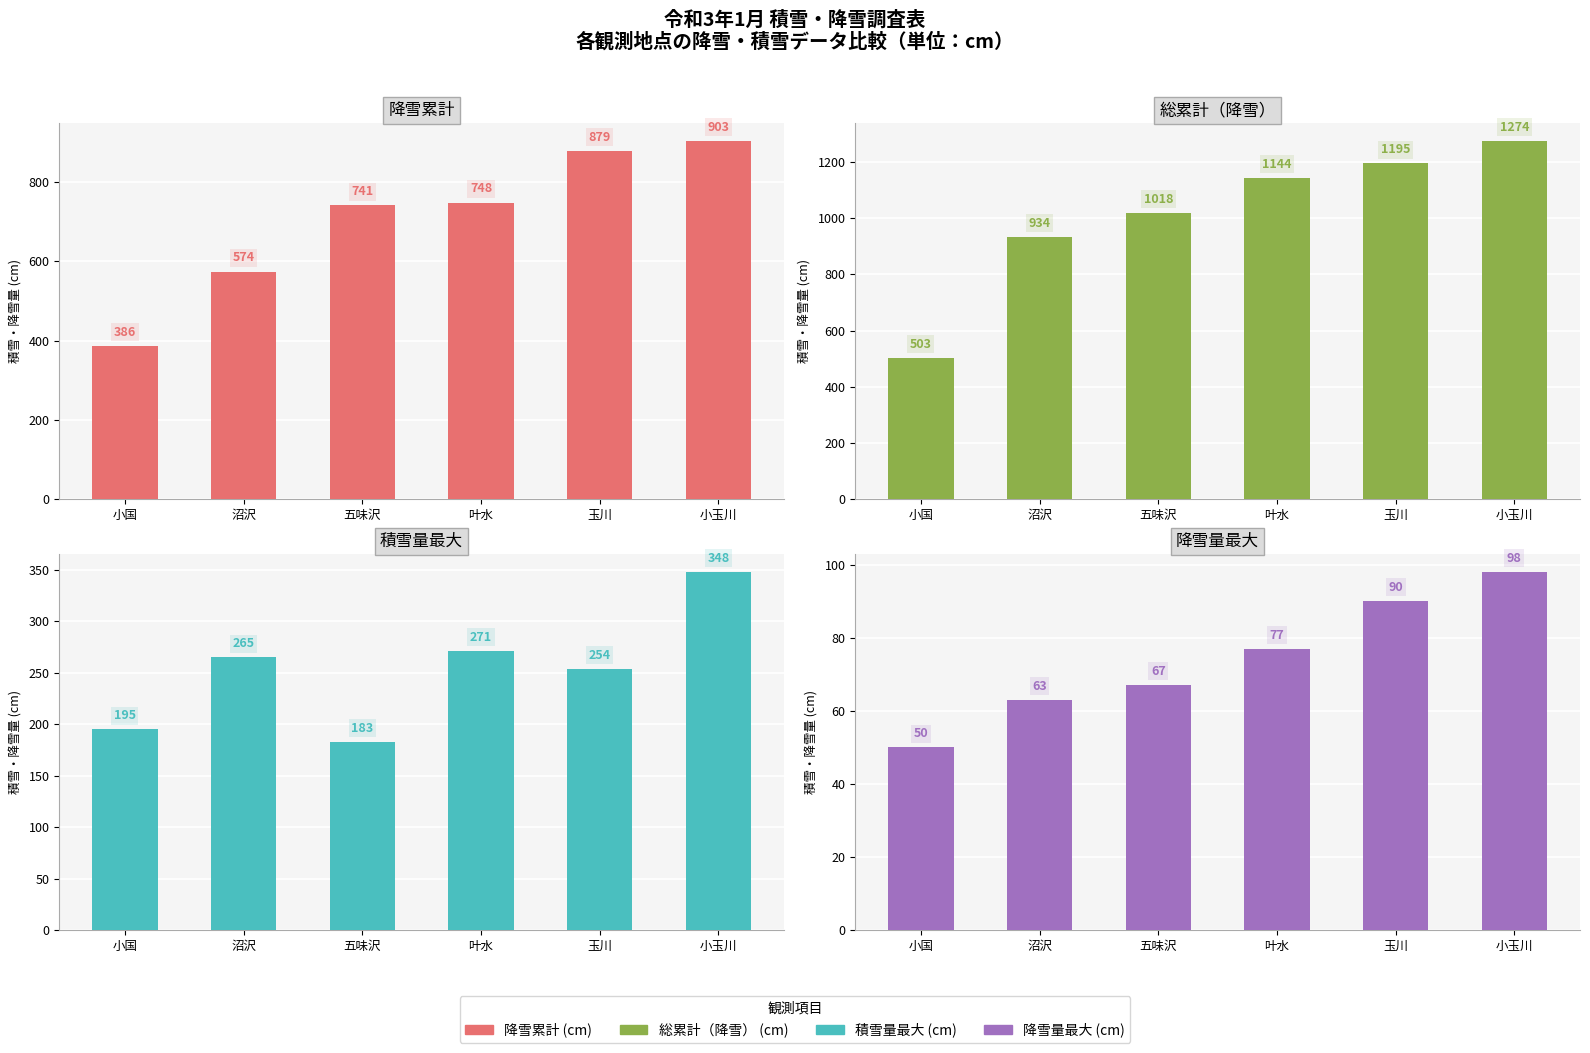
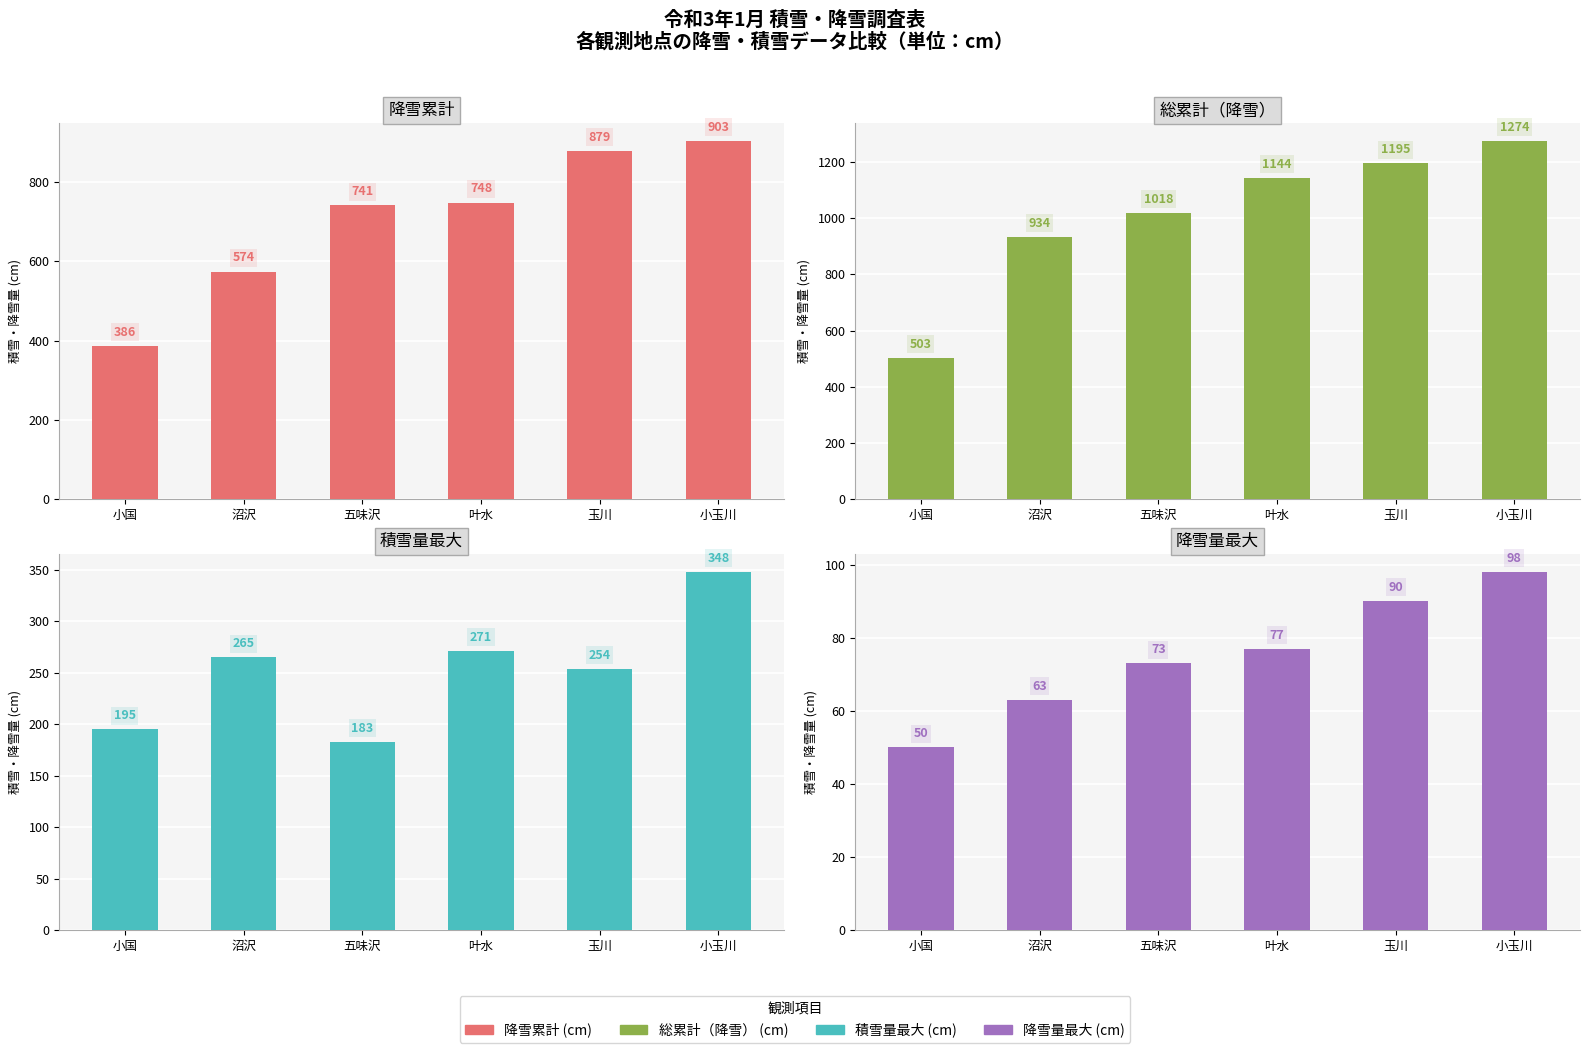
  {
    "降雪量最大": {
-     "五味沢": 67
+     "五味沢": 73
    }
  }
